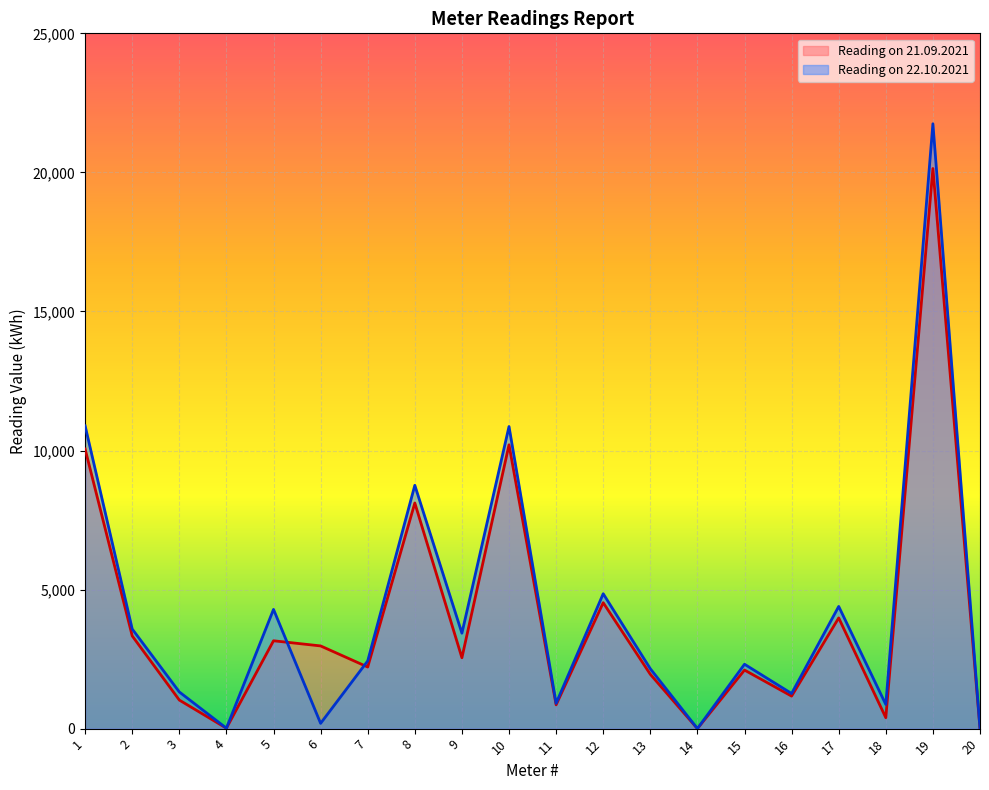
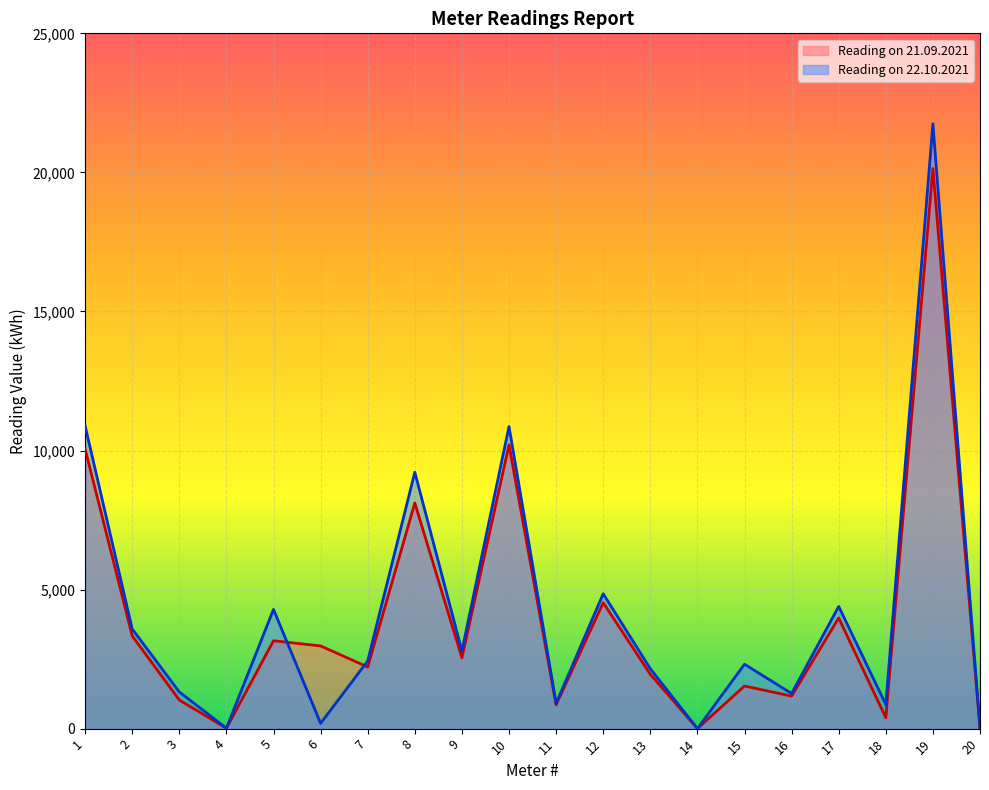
  {
    "Reading on 21.09.2021": {
      "1": "10,100",
      "2": "3,300",
      "3": "1,000",
      "5": "3,200",
      "6": "3,000",
      "7": "2,200",
      "8": "8,100",
      "9": "2,500",
      "10": "10,200",
      "12": "4,500",
      "13": "2,000",
-     "15": "2,100",
+     "15": "1,500",
      "16": "1,200",
      "17": "4,000",
      "18": "400",
      "19": "20,100"
    },
    "Reading on 22.10.2021": {
      "1": "10,900",
      "2": "3,600",
      "3": "1,300",
      "5": "4,300",
      "6": "200",
      "7": "2,400",
-     "8": "8,700",
-     "9": "3,400",
+     "8": "9,200",
+     "9": "2,800",
      "10": "10,900",
      "12": "4,900",
      "13": "2,200",
      "15": "2,300",
      "16": "1,300",
      "17": "4,400",
      "18": "900",
      "19": "21,700"
    }
  }
